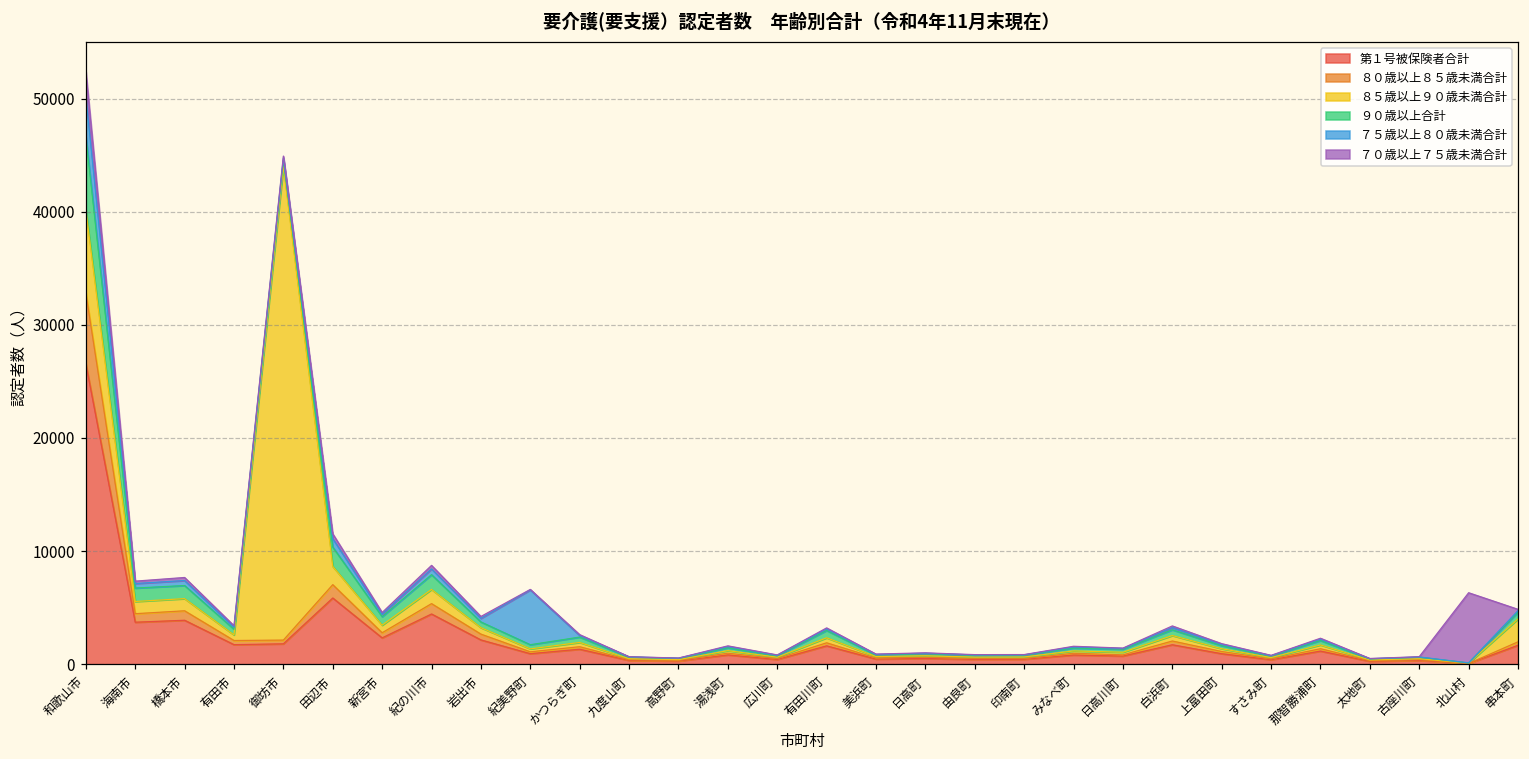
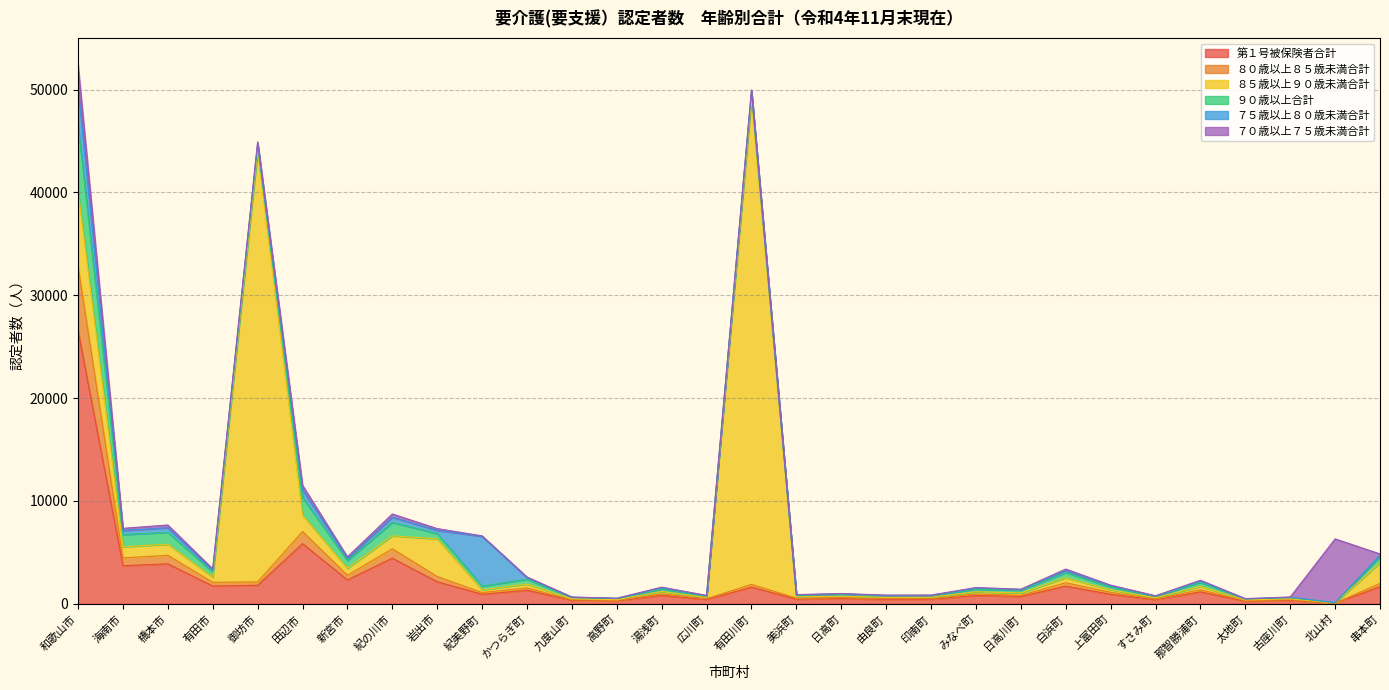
  {
    "８５歳以上９０歳未満合計": {
      "和歌山市": 7300,
      "海南市": 1100,
      "橋本市": 1100,
      "有田市": 500,
      "御坊市": 41900,
      "田辺市": 1600,
      "新宮市": 700,
      "紀の川市": 1300,
-     "岩出市": 600,
+     "岩出市": 3700,
      "紀美野町": 300,
      "かつらぎ町": 400,
-     "有田川町": 400,
+     "有田川町": 47200,
      "白浜町": 500,
      "上富田町": 200,
      "那智勝浦町": 300,
      "串本町": 2000
    },
    "９０歳以上合計": {
      "和歌山市": 6500,
      "海南市": 1200,
      "橋本市": 1200,
      "田辺市": 1700,
      "紀の川市": 1300,
      "岩出市": 500,
      "紀美野町": 400
    },
    "７５歳以上８０歳未満合計": {
      "和歌山市": 3600,
      "橋本市": 400,
      "田辺市": 700,
      "紀の川市": 500
    },
    "７０歳以上７５歳未満合計": {
      "和歌山市": 2100,
      "橋本市": 300,
      "田辺市": 400,
      "紀の川市": 300,
      "北山村": 6200
    }
  }
